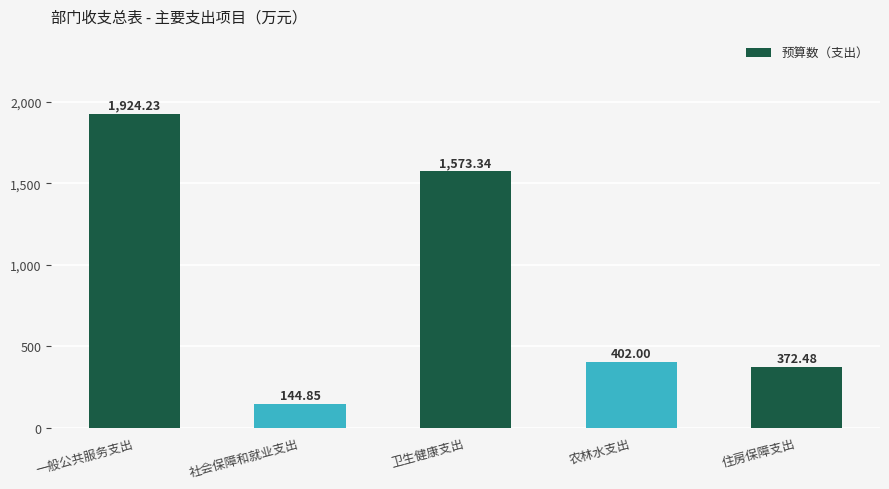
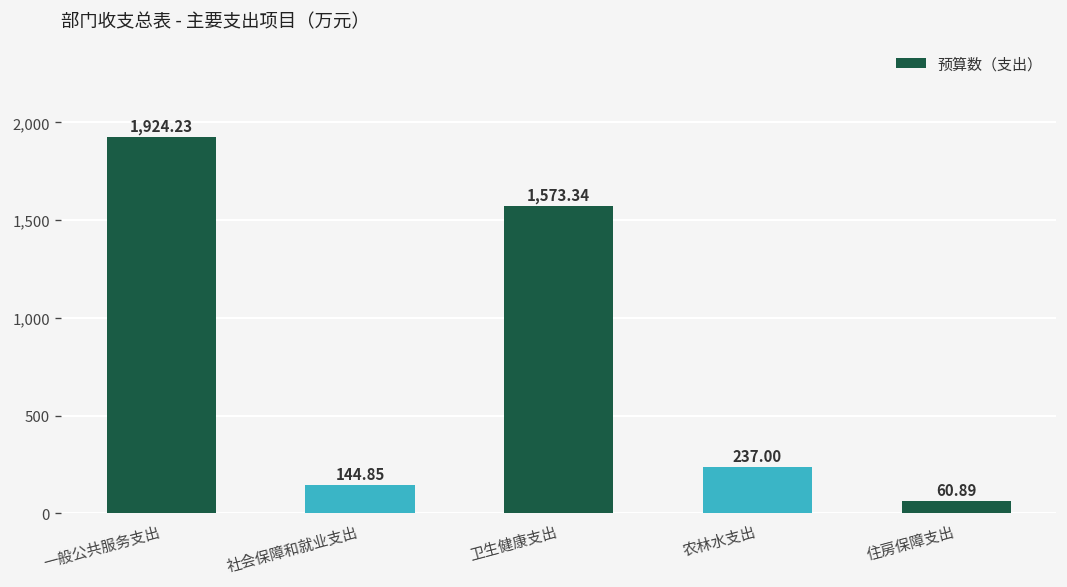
  {
    "一般公共服务支出": "1,924.23",
    "社会保障和就业支出": "144.85",
    "卫生健康支出": "1,573.34",
-   "农林水支出": "402.00",
-   "住房保障支出": "372.48"
+   "农林水支出": "237.00",
+   "住房保障支出": "60.89"
  }
